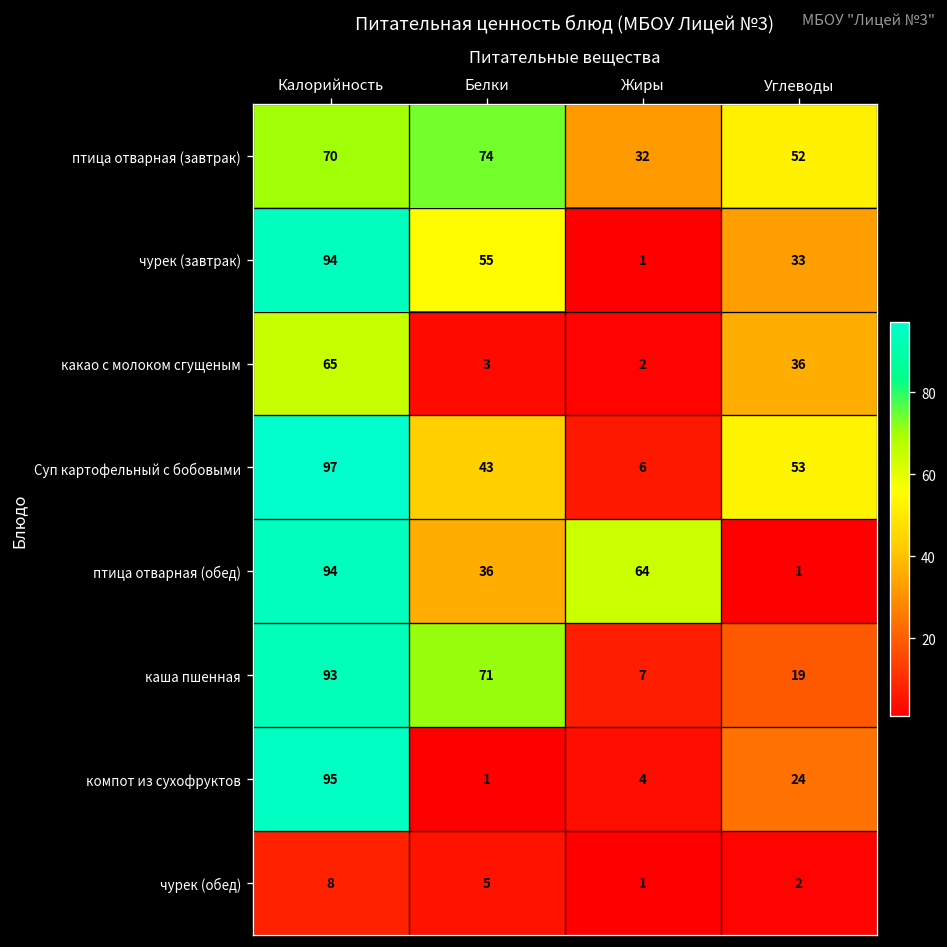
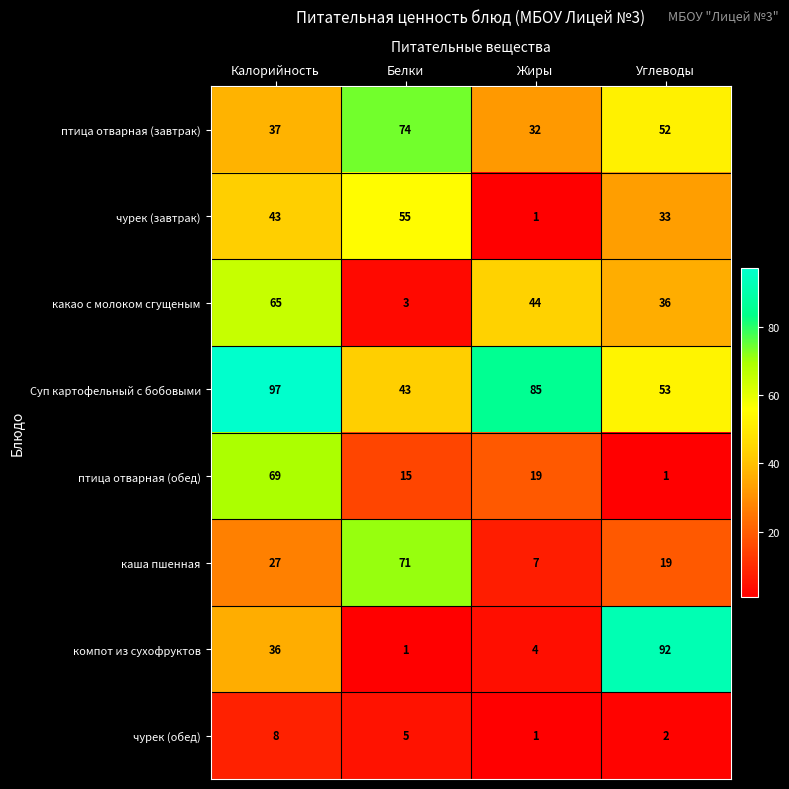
  {
    "птица отварная (завтрак)": {
-     "Калорийность": 70,
+     "Калорийность": 37,
      "Белки": 74,
      "Жиры": 32,
      "Углеводы": 52
    },
    "чурек (завтрак)": {
-     "Калорийность": 94,
+     "Калорийность": 43,
      "Белки": 55,
      "Жиры": 1,
      "Углеводы": 33
    },
    "какао с молоком сгущеным": {
      "Калорийность": 65,
      "Белки": 3,
-     "Жиры": 2,
+     "Жиры": 44,
      "Углеводы": 36
    },
    "Суп картофельный с бобовыми": {
      "Калорийность": 97,
      "Белки": 43,
-     "Жиры": 6,
+     "Жиры": 85,
      "Углеводы": 53
    },
    "птица отварная (обед)": {
-     "Калорийность": 94,
-     "Белки": 36,
-     "Жиры": 64,
+     "Калорийность": 69,
+     "Белки": 15,
+     "Жиры": 19,
      "Углеводы": 1
    },
    "каша пшенная": {
-     "Калорийность": 93,
+     "Калорийность": 27,
      "Белки": 71,
      "Жиры": 7,
      "Углеводы": 19
    },
    "компот из сухофруктов": {
-     "Калорийность": 95,
+     "Калорийность": 36,
      "Белки": 1,
      "Жиры": 4,
-     "Углеводы": 24
+     "Углеводы": 92
    },
    "чурек (обед)": {
      "Калорийность": 8,
      "Белки": 5,
      "Жиры": 1,
      "Углеводы": 2
    }
  }
